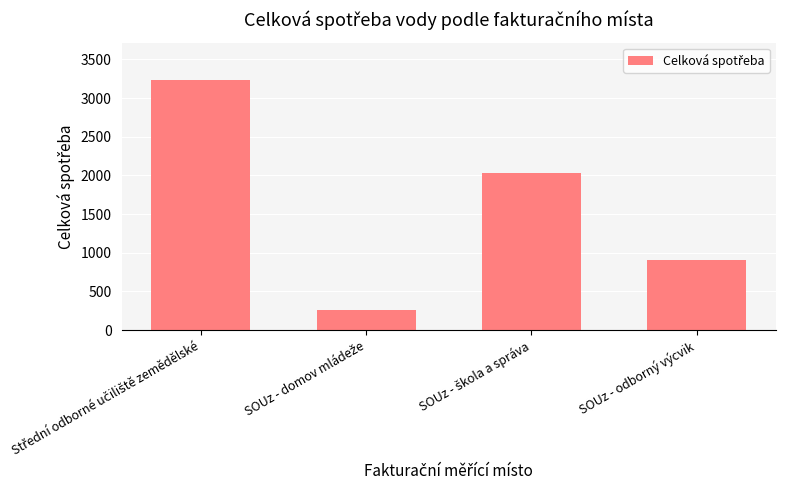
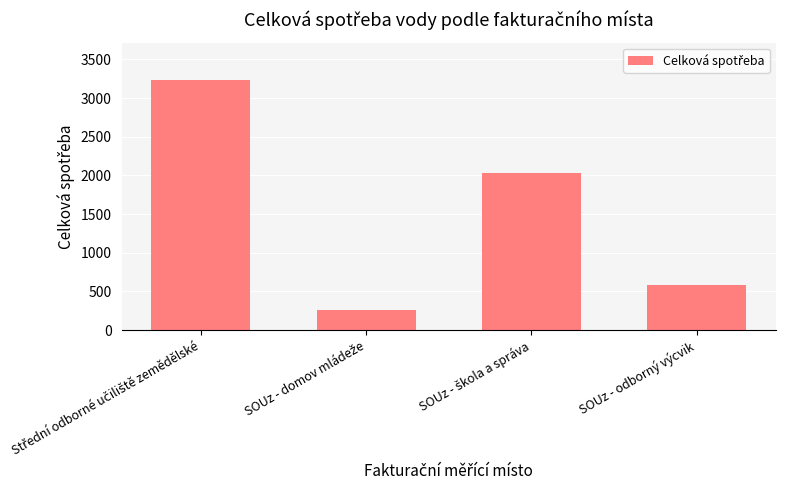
  {
    "Střední odborné učiliště zemědělské": 3200,
    "SOUz - domov mládeže": 300,
    "SOUz - škola a správa": 2000,
-   "SOUz - odborný výcvik": 900
+   "SOUz - odborný výcvik": 600
  }
